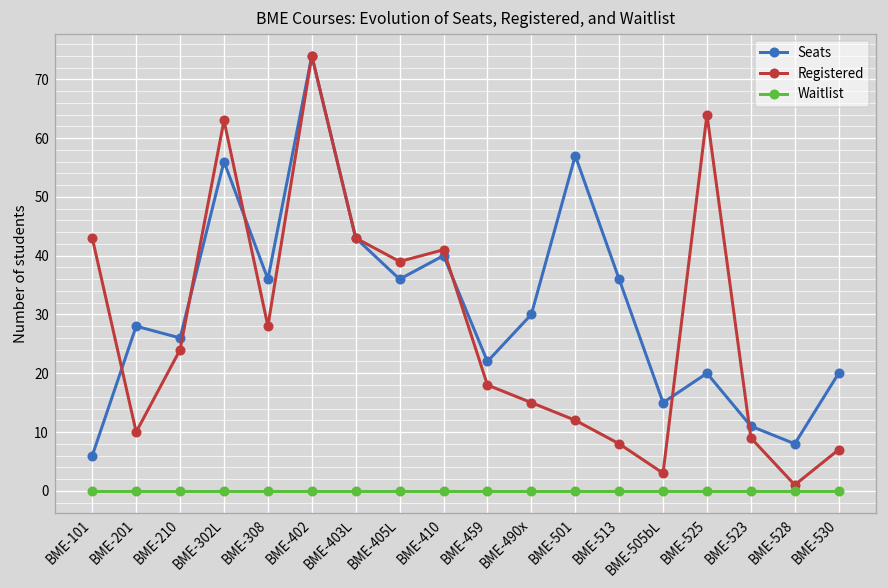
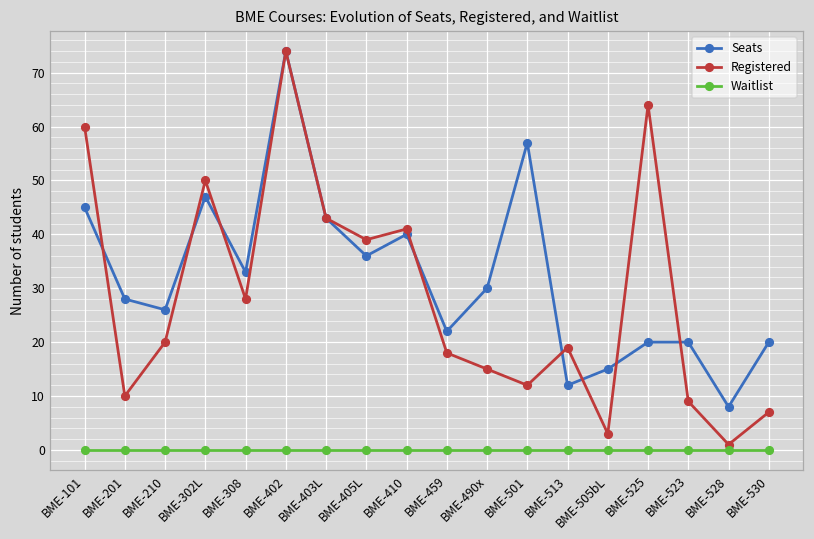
  {
    "Seats": {
-     "BME-101": 6,
+     "BME-101": 45,
      "BME-201": 28,
      "BME-210": 26,
-     "BME-302L": 56,
-     "BME-308": 36,
+     "BME-302L": 47,
+     "BME-308": 33,
      "BME-405L": 36,
      "BME-410": 40,
      "BME-459": 22,
      "BME-490x": 30,
      "BME-501": 57,
-     "BME-513": 36,
+     "BME-513": 12,
      "BME-505bL": 15,
      "BME-525": 20,
-     "BME-523": 11,
+     "BME-523": 20,
      "BME-528": 8,
      "BME-530": 20
    },
    "Registered": {
-     "BME-101": 43,
+     "BME-101": 60,
      "BME-201": 10,
-     "BME-210": 24,
-     "BME-302L": 63,
+     "BME-210": 20,
+     "BME-302L": 50,
      "BME-308": 28,
      "BME-405L": 39,
      "BME-410": 41,
      "BME-459": 18,
      "BME-490x": 15,
      "BME-501": 12,
-     "BME-513": 8,
+     "BME-513": 19,
      "BME-505bL": 3,
      "BME-525": 64,
      "BME-523": 9,
      "BME-528": 1,
      "BME-530": 7
    },
    "Waitlist": {
      "BME-101": 0,
      "BME-201": 0,
      "BME-210": 0,
      "BME-302L": 0,
      "BME-308": 0,
      "BME-402": 0,
      "BME-403L": 0,
      "BME-405L": 0,
      "BME-410": 0,
      "BME-459": 0,
      "BME-490x": 0,
      "BME-501": 0,
      "BME-513": 0,
      "BME-505bL": 0,
      "BME-525": 0,
      "BME-523": 0,
      "BME-528": 0,
      "BME-530": 0
    }
  }
